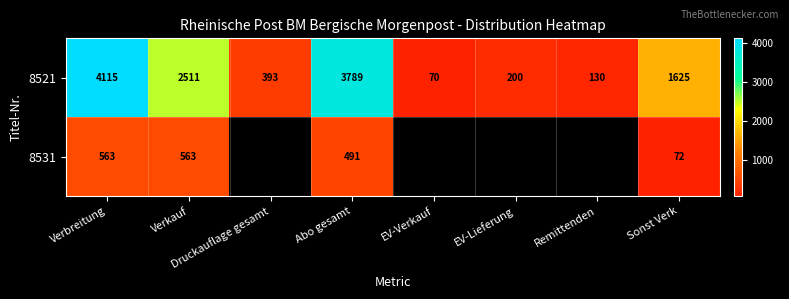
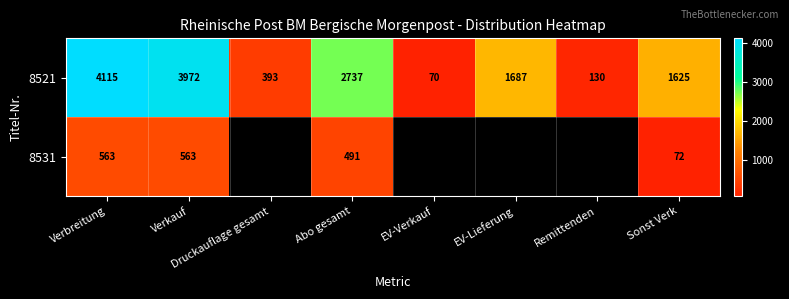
  {
    "8521": {
      "Verbreitung": 4115,
-     "Verkauf": 2511,
+     "Verkauf": 3972,
      "Druckauflage gesamt": 393,
-     "Abo gesamt": 3789,
+     "Abo gesamt": 2737,
      "EV-Verkauf": 70,
-     "EV-Lieferung": 200,
+     "EV-Lieferung": 1687,
      "Remittenden": 130,
      "Sonst Verk": 1625
    },
    "8531": {
      "Verbreitung": 563,
      "Verkauf": 563,
      "Abo gesamt": 491,
      "Sonst Verk": 72
    }
  }
